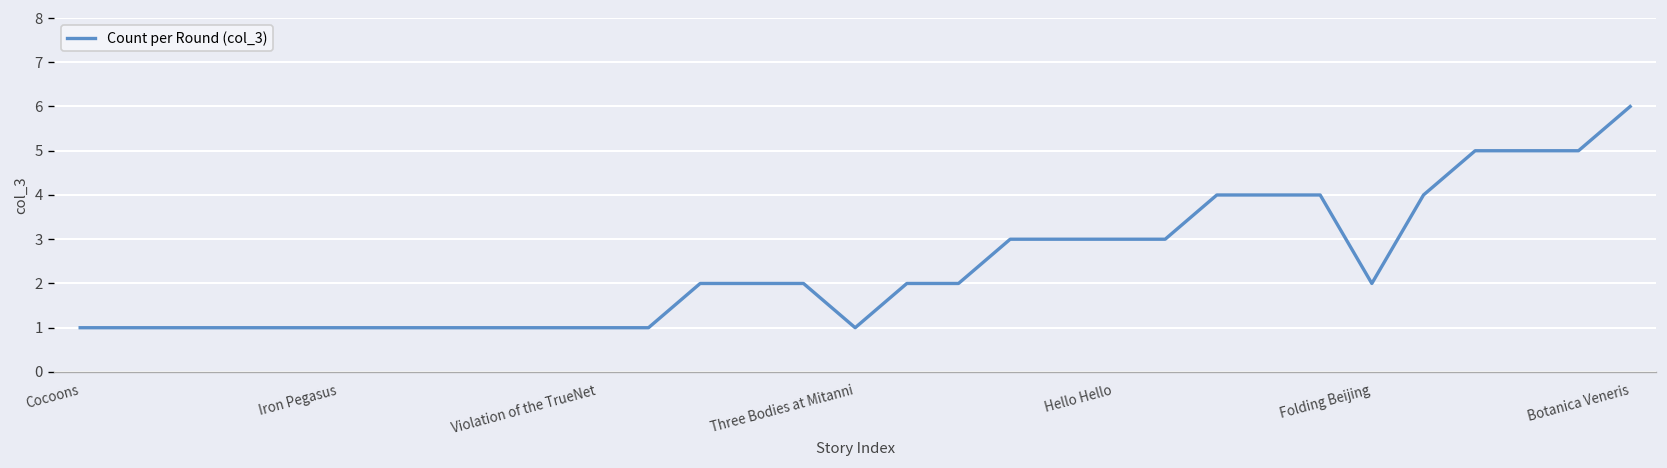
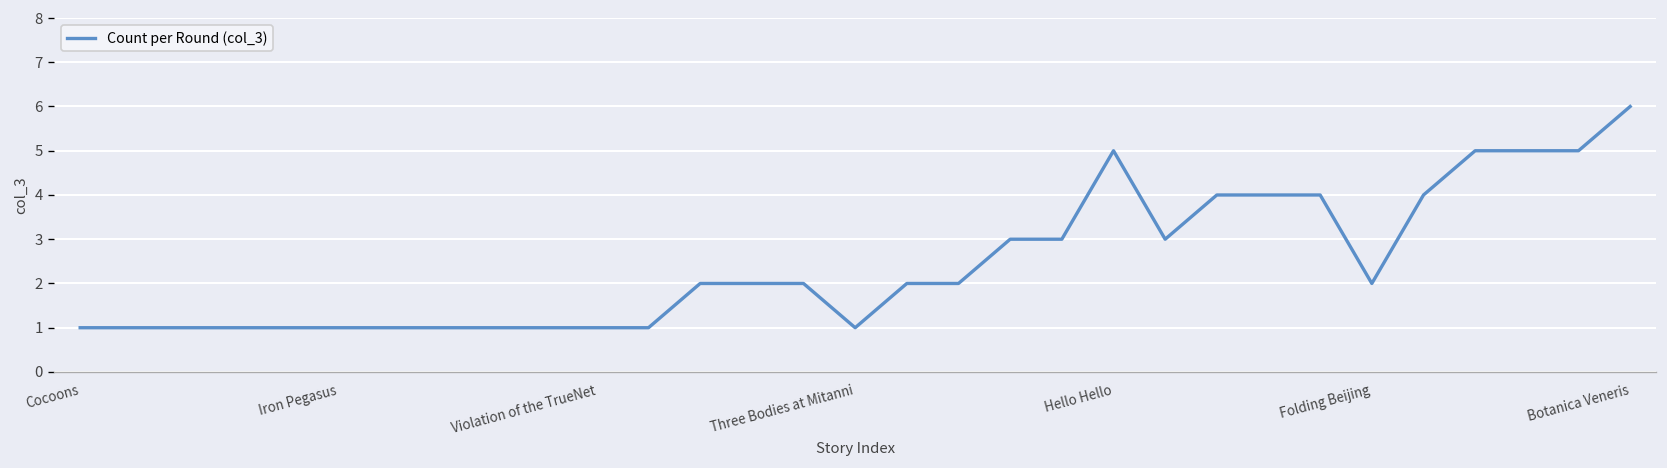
  {
    "Cocoons": 1,
    "Iron Pegasus": 1,
    "Violation of the TrueNet": 1,
    "Three Bodies at Mitanni": 1,
-   "Hello Hello": 3,
+   "Hello Hello": 5,
    "Folding Beijing": 2,
    "Botanica Veneris": 6
  }
